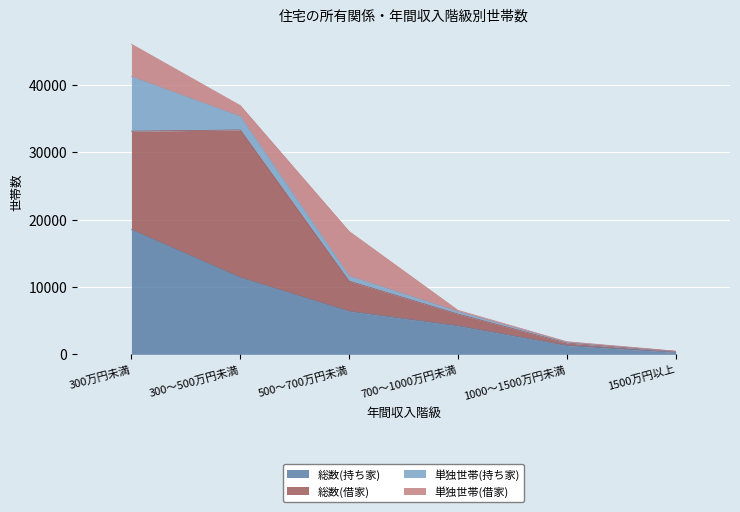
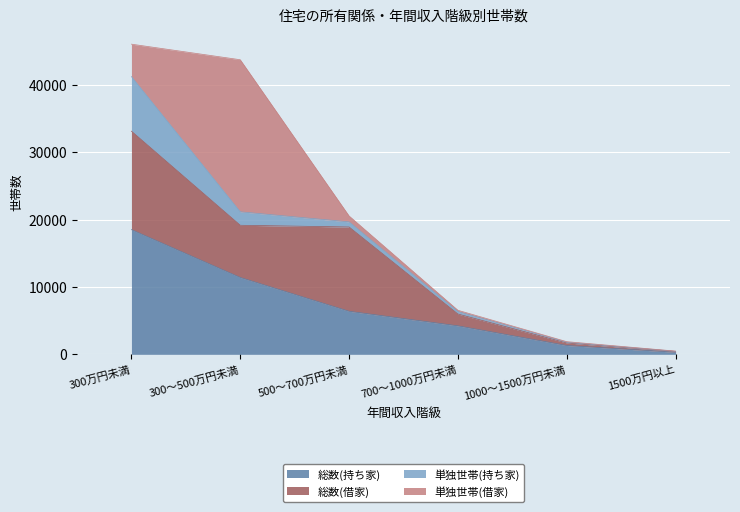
  {
    "総数(借家)": {
      "300万円未満": 15000,
-     "300～500万円未満": 22000,
-     "500～700万円未満": 4000
+     "300～500万円未満": 8000,
+     "500～700万円未満": 13000
    },
    "単独世帯(借家)": {
      "300万円未満": 5000,
-     "300～500万円未満": 2000,
-     "500～700万円未満": 7000
+     "300～500万円未満": 23000,
+     "500～700万円未満": 1000
    }
  }
